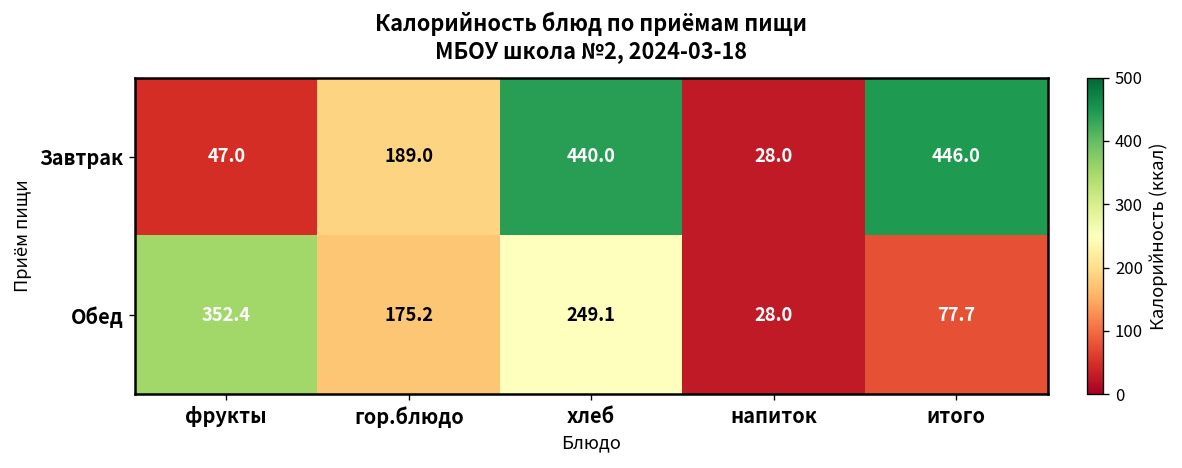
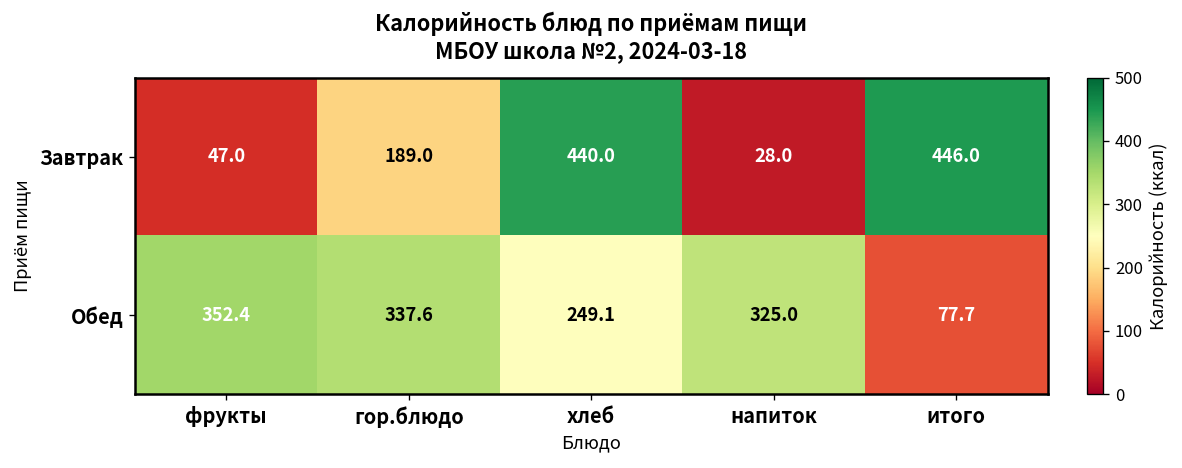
  {
    "Завтрак": {
      "фрукты": 47.0,
      "гор.блюдо": 189.0,
      "хлеб": 440.0,
      "напиток": 28.0,
      "итого": 446.0
    },
    "Обед": {
      "фрукты": 352.4,
-     "гор.блюдо": 175.2,
+     "гор.блюдо": 337.6,
      "хлеб": 249.1,
-     "напиток": 28.0,
+     "напиток": 325.0,
      "итого": 77.7
    }
  }
